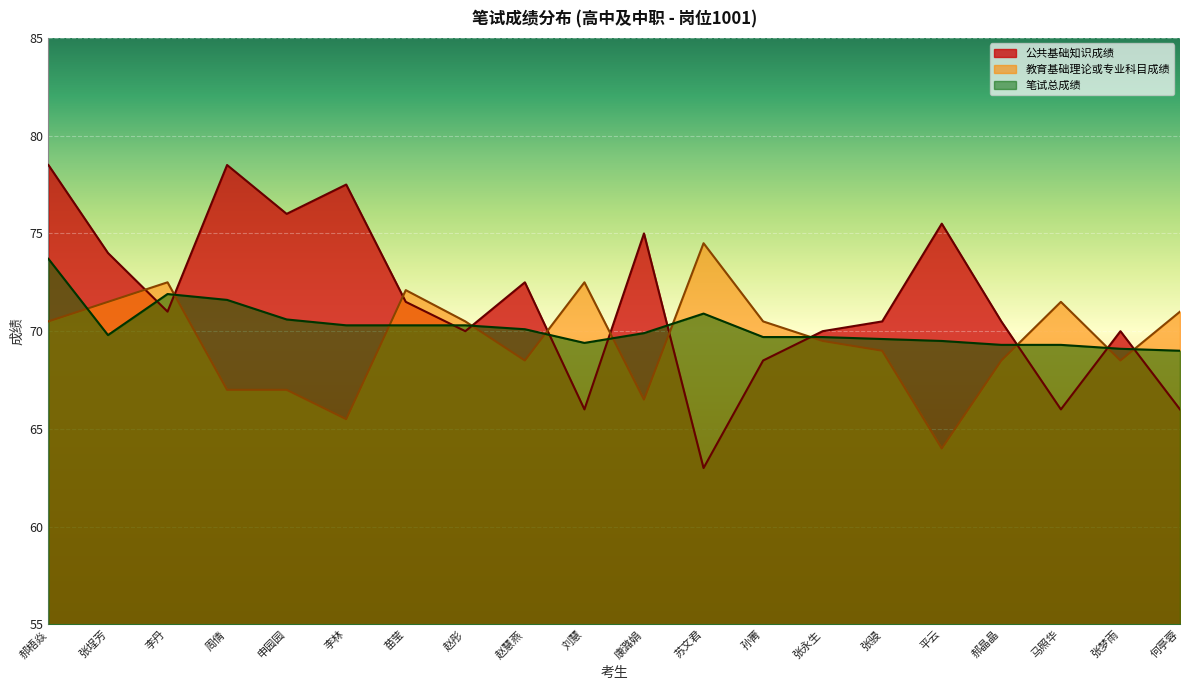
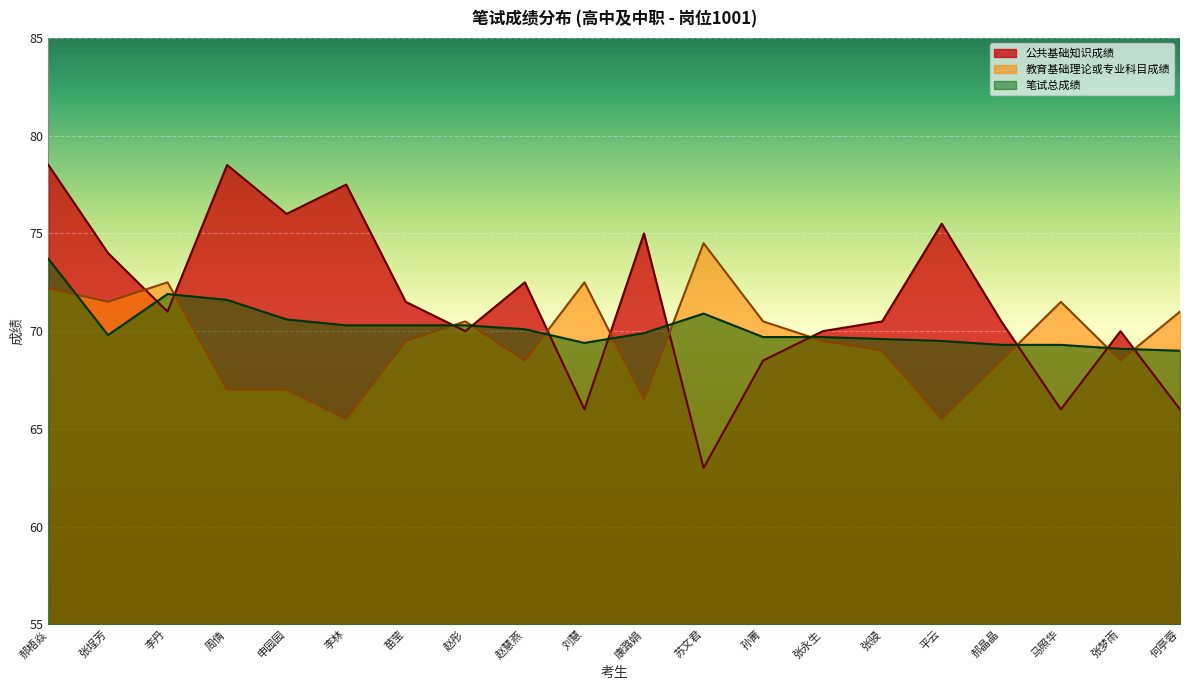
  {
    "公共基础知识成绩": {
      "郝梧焱": 78.5,
      "张埕芳": 74.0,
      "李丹": 71.0,
      "周倩": 78.5,
      "申园园": 76.0,
      "李林": 77.5,
      "苗莹": 71.5,
      "赵彤": 70.0,
      "赵慧燕": 72.5,
      "刘慧": 66.0,
      "康潞娟": 75.0,
      "苏文君": 63.0,
      "孙菁": 68.5,
      "张永生": 70.0,
      "张骎": 70.5,
      "平云": 75.5,
      "郝晶晶": 70.5,
      "马照华": 66.0,
      "张梦雨": 70.0,
      "何亭蓉": 66.0
    },
    "教育基础理论或专业科目成绩": {
-     "郝梧焱": 70.5,
+     "郝梧焱": 72.2,
      "张埕芳": 71.5,
      "李丹": 72.5,
      "周倩": 67.0,
      "申园园": 67.0,
      "李林": 65.5,
-     "苗莹": 72.1,
+     "苗莹": 69.5,
      "赵彤": 70.5,
      "赵慧燕": 68.5,
      "刘慧": 72.5,
      "康潞娟": 66.5,
      "苏文君": 74.5,
      "孙菁": 70.5,
      "张永生": 69.5,
      "张骎": 69.0,
-     "平云": 64.0,
+     "平云": 65.5,
      "郝晶晶": 68.5,
      "马照华": 71.5,
      "张梦雨": 68.5,
      "何亭蓉": 71.0
    },
    "笔试总成绩": {
      "郝梧焱": 73.7,
      "张埕芳": 69.8,
      "李丹": 71.9,
      "周倩": 71.6,
      "申园园": 70.6,
      "李林": 70.3,
      "苗莹": 70.3,
      "赵彤": 70.3,
      "赵慧燕": 70.1,
      "刘慧": 69.4,
      "康潞娟": 69.9,
      "苏文君": 70.9,
      "孙菁": 69.7,
      "张永生": 69.7,
      "张骎": 69.6,
      "平云": 69.5,
      "郝晶晶": 69.3,
      "马照华": 69.3,
      "张梦雨": 69.1,
      "何亭蓉": 69.0
    }
  }
